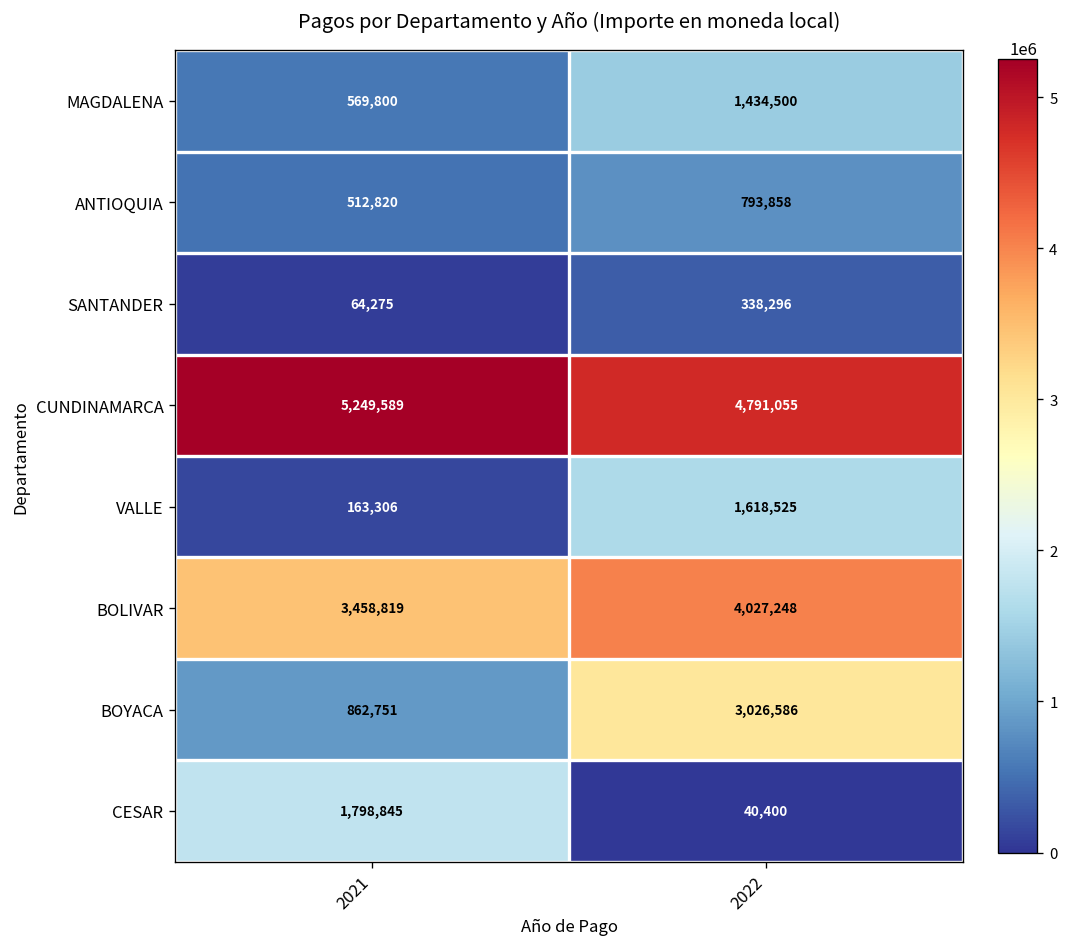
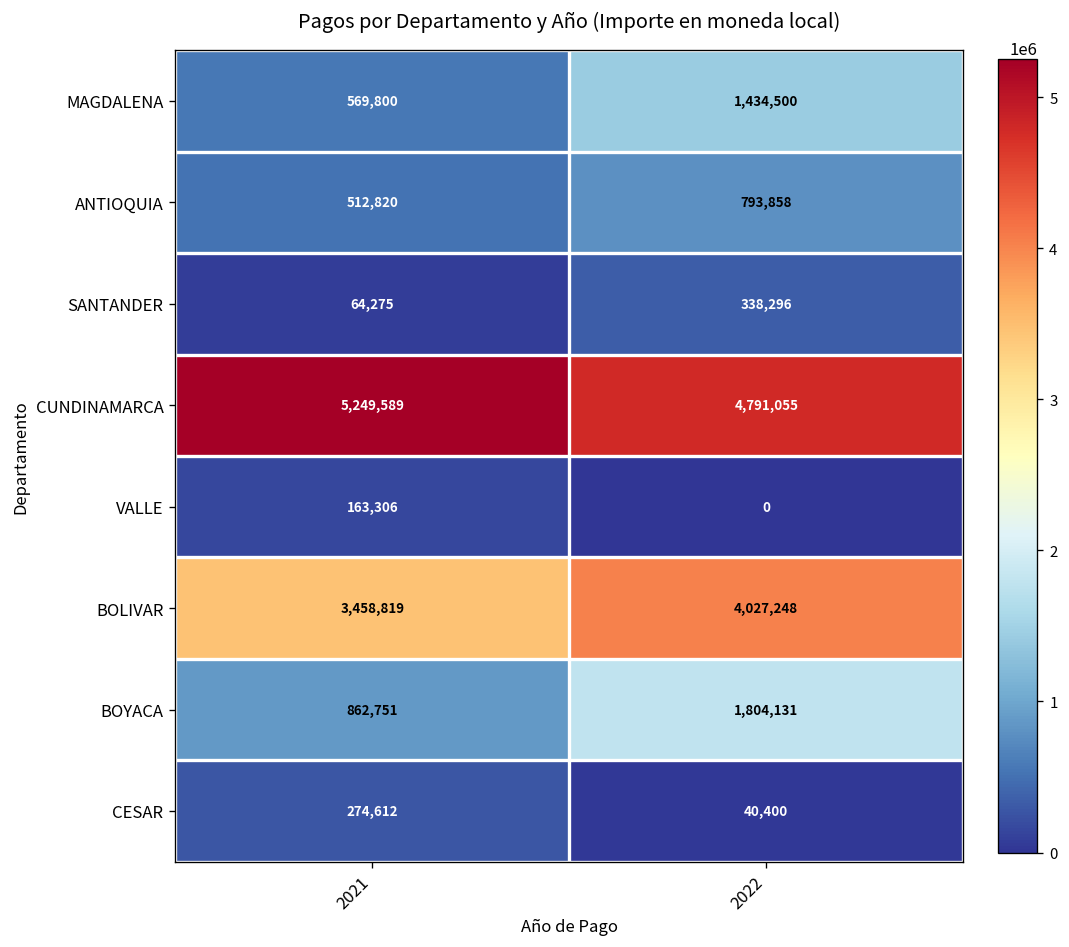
  {
    "MAGDALENA": {
      "2021": "569,800",
      "2022": "1,434,500"
    },
    "ANTIOQUIA": {
      "2021": "512,820",
      "2022": "793,858"
    },
    "SANTANDER": {
      "2021": "64,275",
      "2022": "338,296"
    },
    "CUNDINAMARCA": {
      "2021": "5,249,589",
      "2022": "4,791,055"
    },
    "VALLE": {
      "2021": "163,306",
-     "2022": "1,618,525"
+     "2022": "0"
    },
    "BOLIVAR": {
      "2021": "3,458,819",
      "2022": "4,027,248"
    },
    "BOYACA": {
      "2021": "862,751",
-     "2022": "3,026,586"
+     "2022": "1,804,131"
    },
    "CESAR": {
-     "2021": "1,798,845",
+     "2021": "274,612",
      "2022": "40,400"
    }
  }
